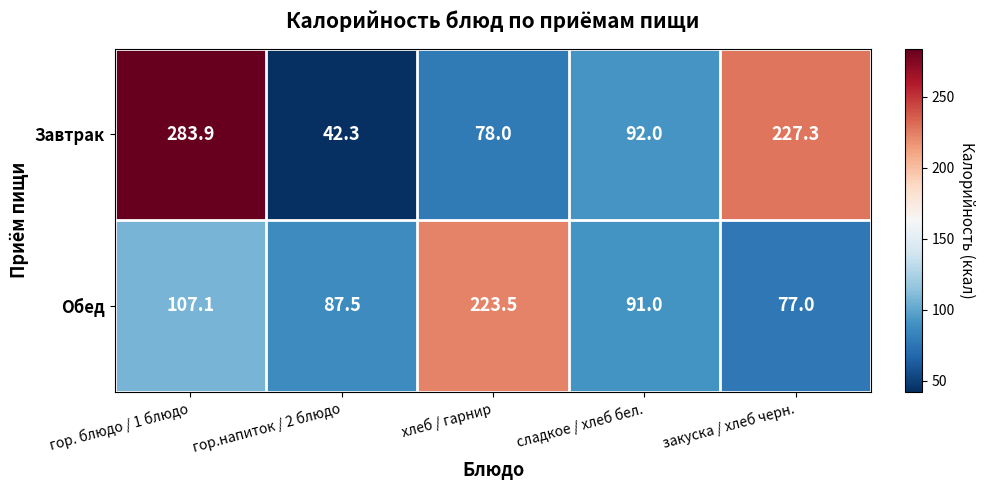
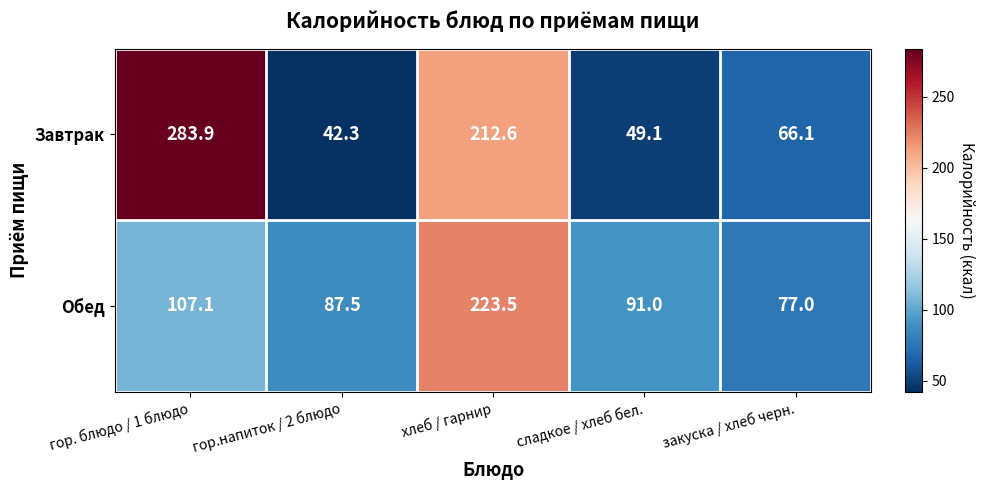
  {
    "Завтрак": {
      "гор. блюдо / 1 блюдо": 283.9,
      "гор.напиток / 2 блюдо": 42.3,
-     "хлеб / гарнир": 78.0,
-     "сладкое / хлеб бел.": 92.0,
-     "закуска / хлеб черн.": 227.3
+     "хлеб / гарнир": 212.6,
+     "сладкое / хлеб бел.": 49.1,
+     "закуска / хлеб черн.": 66.1
    },
    "Обед": {
      "гор. блюдо / 1 блюдо": 107.1,
      "гор.напиток / 2 блюдо": 87.5,
      "хлеб / гарнир": 223.5,
      "сладкое / хлеб бел.": 91.0,
      "закуска / хлеб черн.": 77.0
    }
  }
